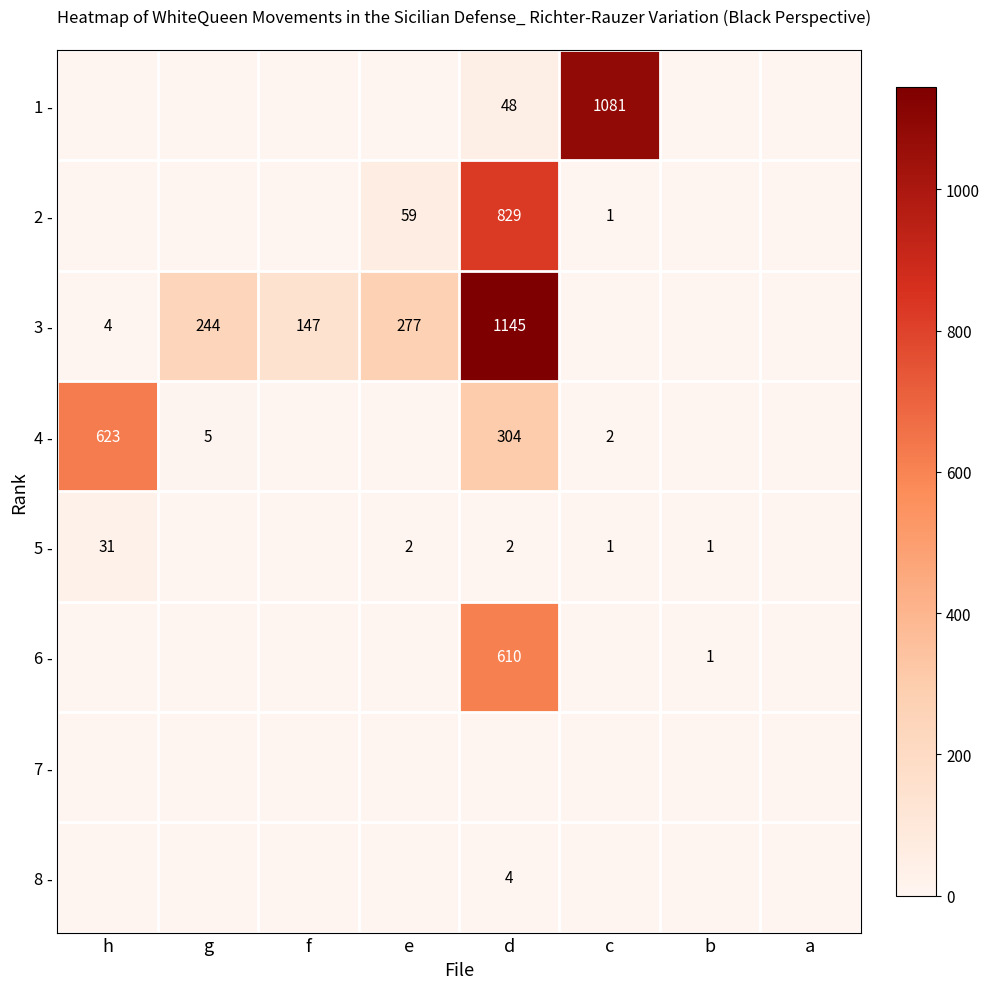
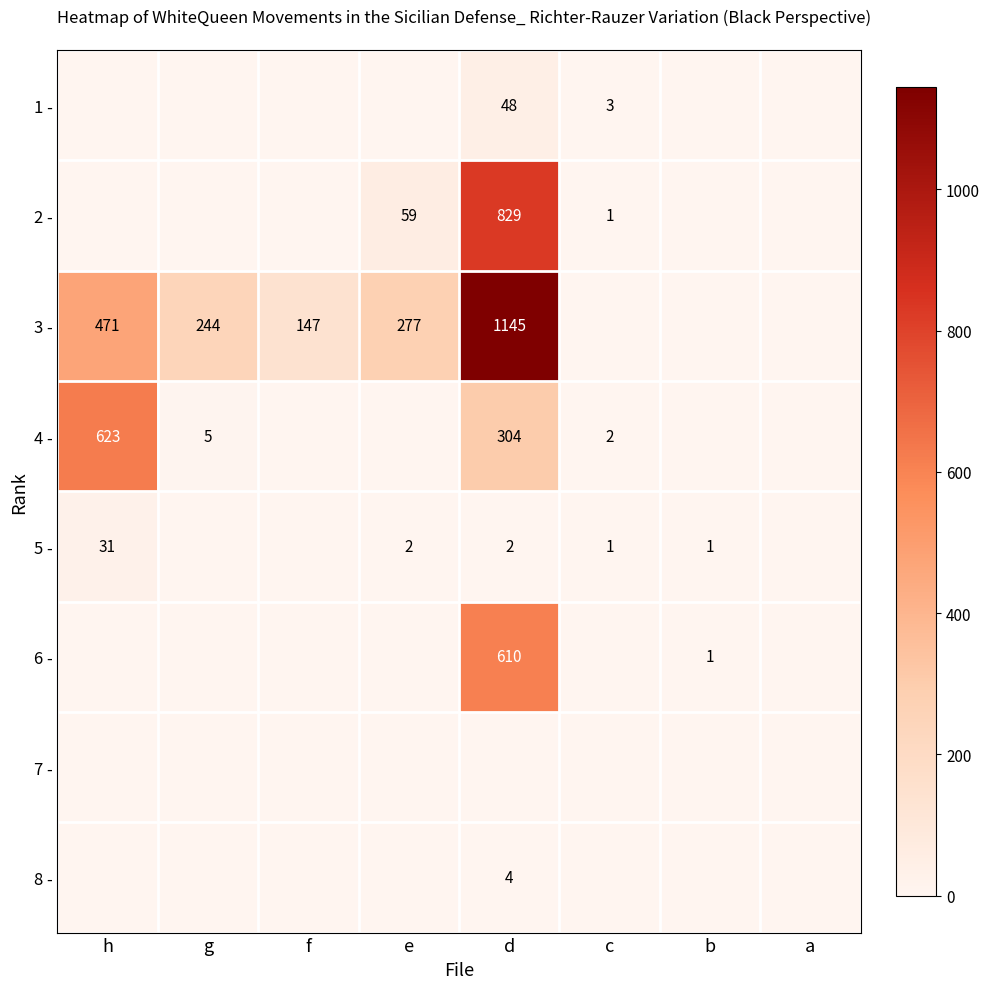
  {
    "1 -": {
      "d": 48,
-     "c": 1081
+     "c": 3
    },
    "2 -": {
      "e": 59,
      "d": 829,
      "c": 1
    },
    "3 -": {
-     "h": 4,
+     "h": 471,
      "g": 244,
      "f": 147,
      "e": 277,
      "d": 1145
    },
    "4 -": {
      "h": 623,
      "g": 5,
      "d": 304,
      "c": 2
    },
    "5 -": {
      "h": 31,
      "e": 2,
      "d": 2,
      "c": 1,
      "b": 1
    },
    "6 -": {
      "d": 610,
      "b": 1
    },
    "8 -": {
      "d": 4
    }
  }
